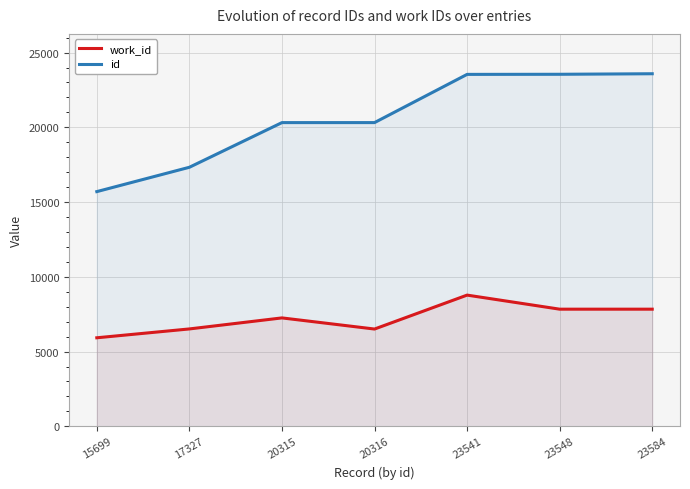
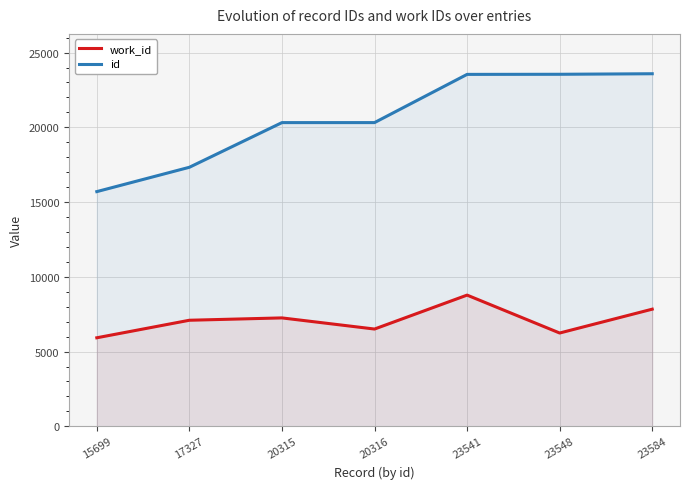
  {
    "work_id": {
      "15699": 5900,
-     "17327": 6500,
+     "17327": 7100,
      "20315": 7300,
      "20316": 6500,
      "23541": 8800,
-     "23548": 7800,
+     "23548": 6200,
      "23584": 7800
    }
  }
